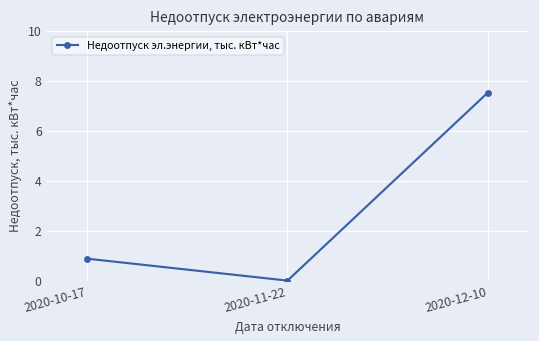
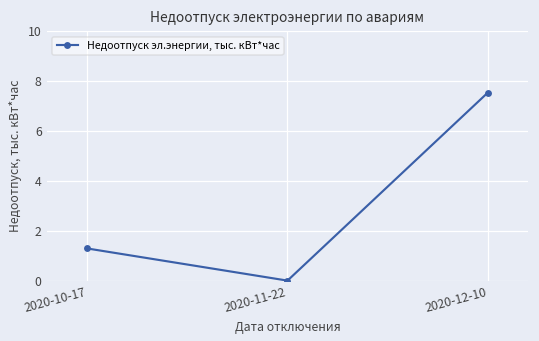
  {
-   "2020-10-17": 0.9,
+   "2020-10-17": 1.3,
    "2020-11-22": 0.0,
    "2020-12-10": 7.5
  }
